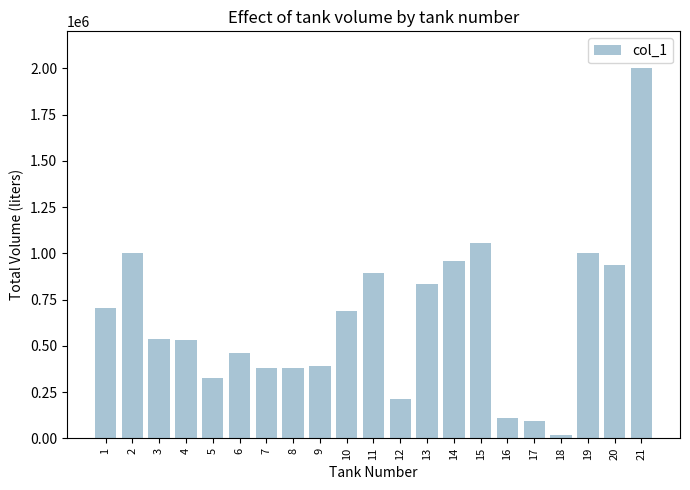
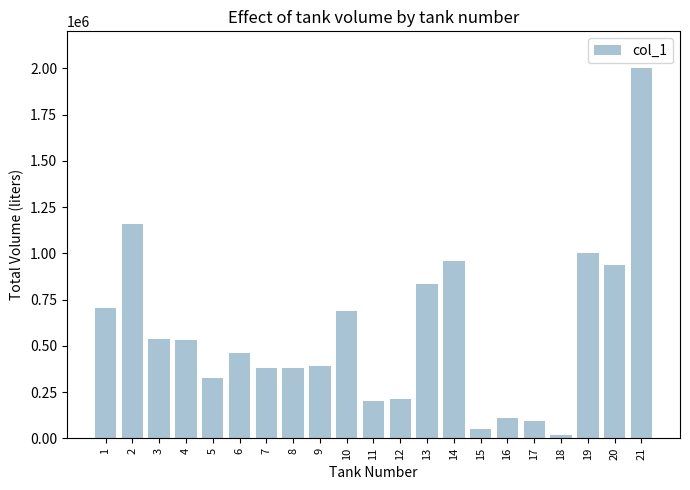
  {
    "1": 710000,
-   "2": 1000000,
+   "2": 1160000,
    "3": 540000,
    "4": 530000,
    "5": 330000,
    "6": 460000,
    "7": 380000,
    "8": 380000,
    "9": 390000,
    "10": 690000,
-   "11": 890000,
+   "11": 200000,
    "12": 210000,
    "13": 830000,
    "14": 960000,
-   "15": 1060000,
+   "15": 50000,
    "16": 110000,
    "17": 90000,
    "18": 20000,
    "19": 1000000,
    "20": 940000,
    "21": 2000000
  }
